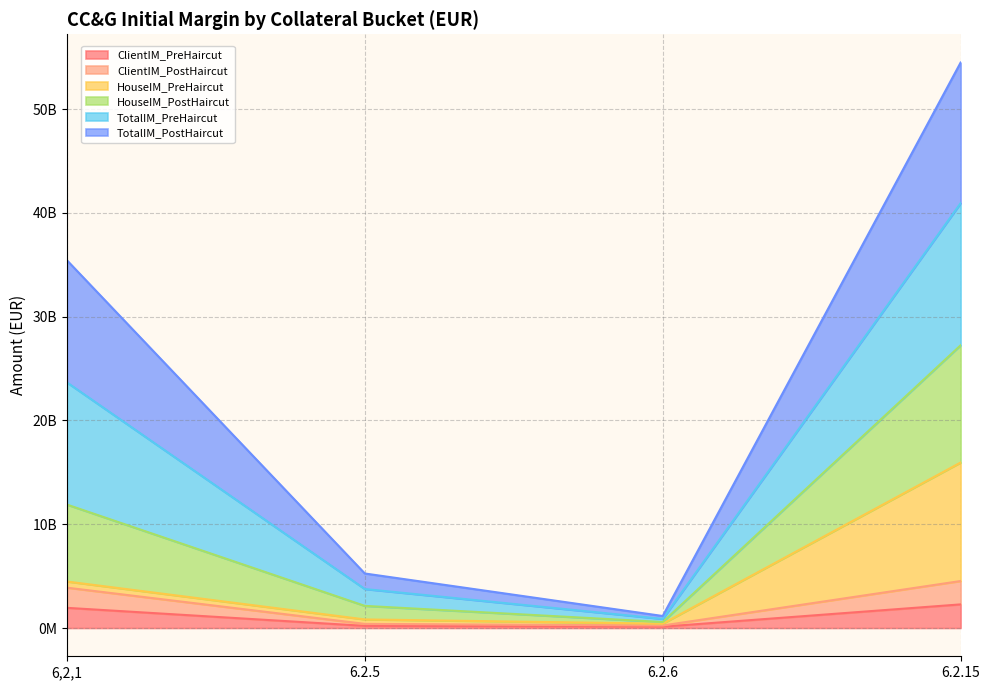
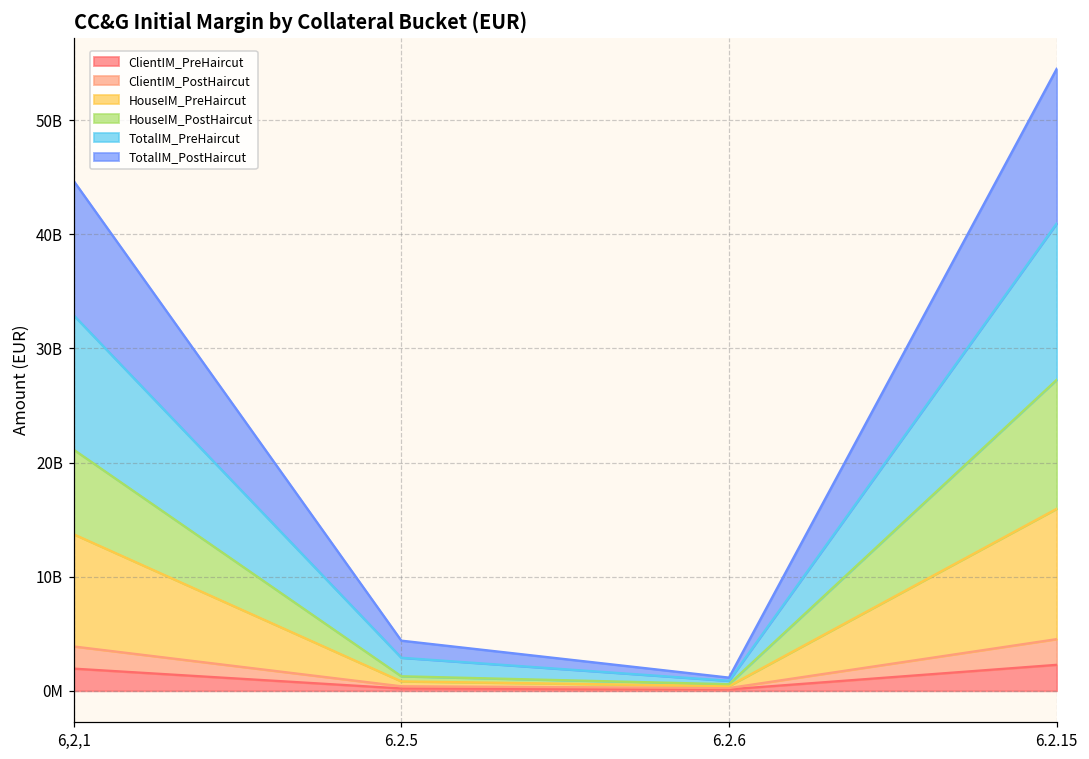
  {
    "HouseIM_PreHaircut": {
-     "6,2,1": 600000000,
+     "6,2,1": 9800000000,
      "6.2.5": 400000000,
      "6.2.15": 11400000000
    },
    "HouseIM_PostHaircut": {
      "6,2,1": 7400000000,
-     "6.2.5": 1300000000,
+     "6.2.5": 400000000,
      "6.2.15": 11300000000
    },
    "TotalIM_PreHaircut": {
      "6,2,1": 11800000000,
      "6.2.5": 1600000000,
      "6.2.6": 300000000,
      "6.2.15": 13700000000
    },
    "TotalIM_PostHaircut": {
      "6,2,1": 11800000000,
      "6.2.5": 1500000000,
      "6.2.6": 300000000,
      "6.2.15": 13600000000
    }
  }
